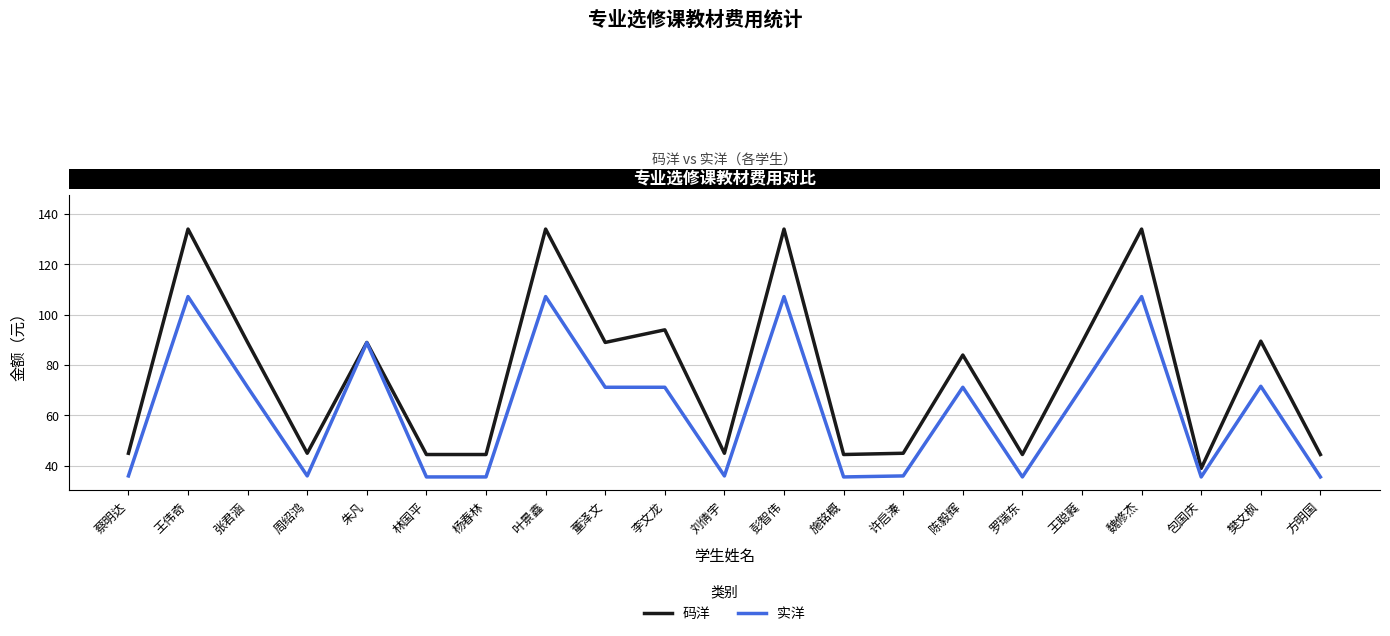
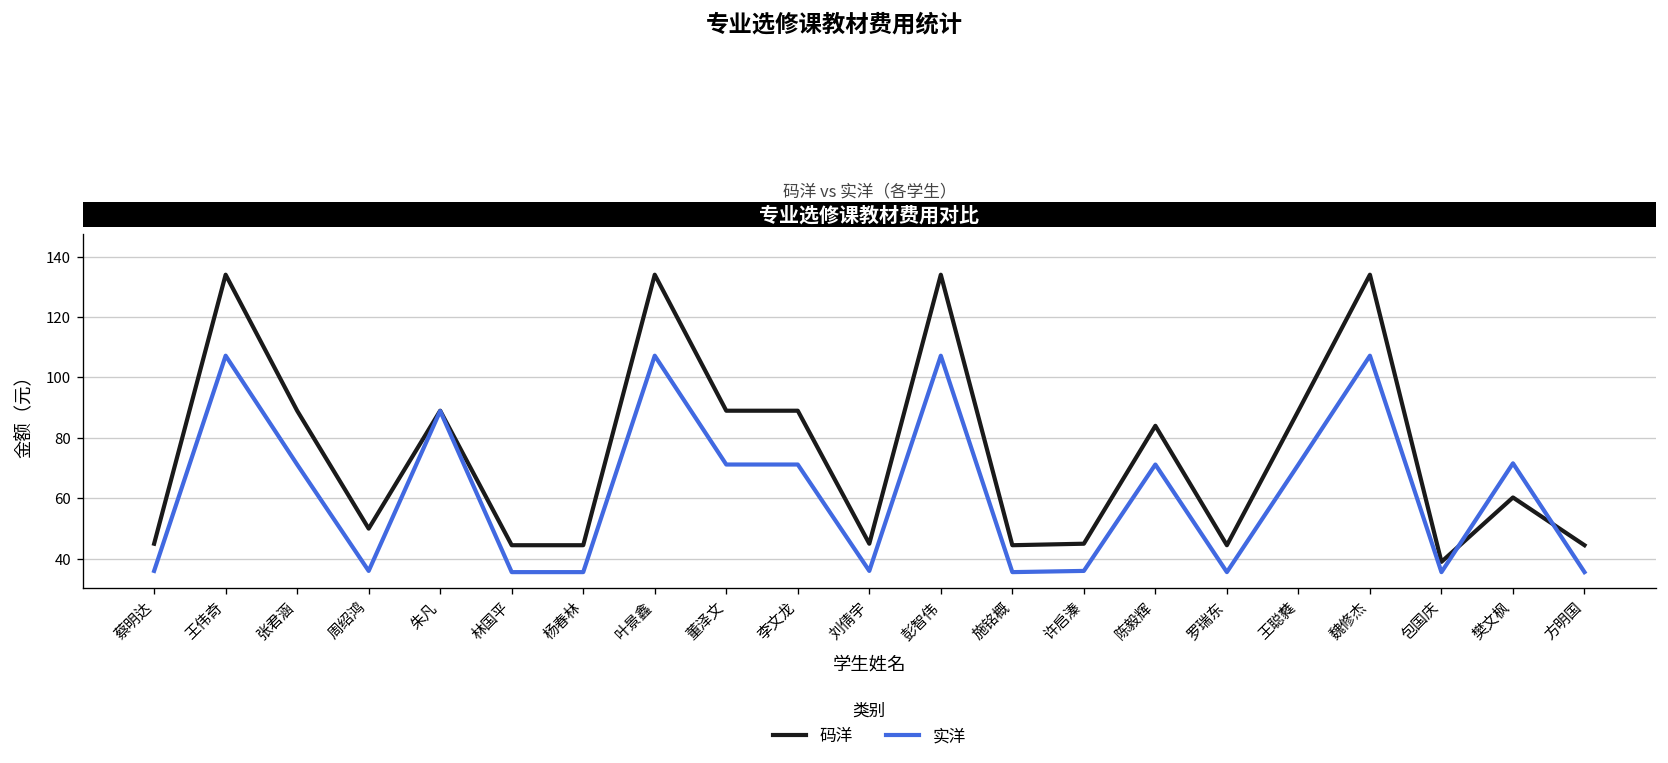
  {
    "码洋": {
      "蔡明达": 45,
      "王伟奇": 134,
      "张君涵": 89,
-     "周绍鸿": 45,
+     "周绍鸿": 50,
      "林国平": 45,
      "杨春林": 45,
      "叶景鑫": 134,
      "董泽文": 89,
-     "李文龙": 94,
+     "李文龙": 89,
      "刘倩宇": 45,
      "彭智伟": 134,
      "施铭概": 45,
      "许启溱": 45,
      "陈毅辉": 84,
      "罗瑞东": 45,
      "王聪蕤": 89,
      "魏修杰": 134,
      "包国庆": 39,
-     "樊文枫": 90,
+     "樊文枫": 60,
      "方明国": 45
    },
    "实洋": {
      "蔡明达": 36,
      "王伟奇": 107,
      "张君涵": 71,
      "周绍鸿": 36,
      "林国平": 36,
      "杨春林": 36,
      "叶景鑫": 107,
      "董泽文": 71,
      "李文龙": 71,
      "刘倩宇": 36,
      "彭智伟": 107,
      "施铭概": 36,
      "许启溱": 36,
      "陈毅辉": 71,
      "罗瑞东": 36,
      "王聪蕤": 71,
      "魏修杰": 107,
      "包国庆": 36,
      "樊文枫": 72,
      "方明国": 36
    }
  }
